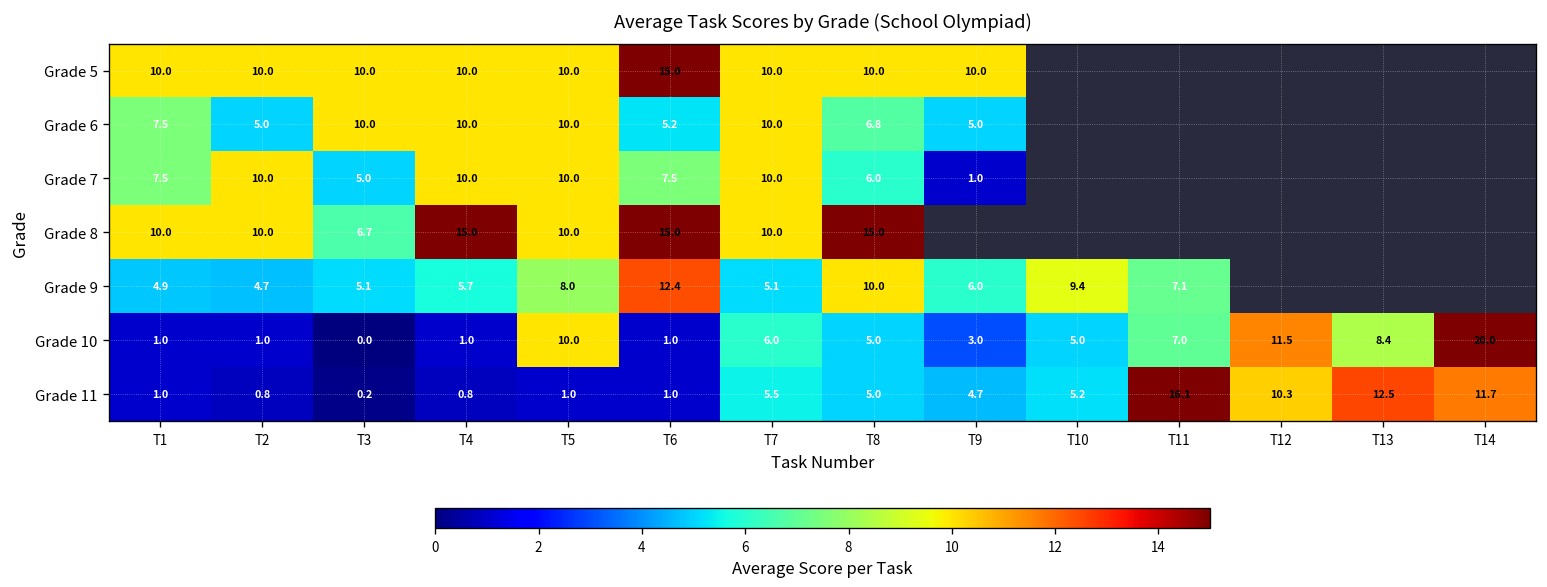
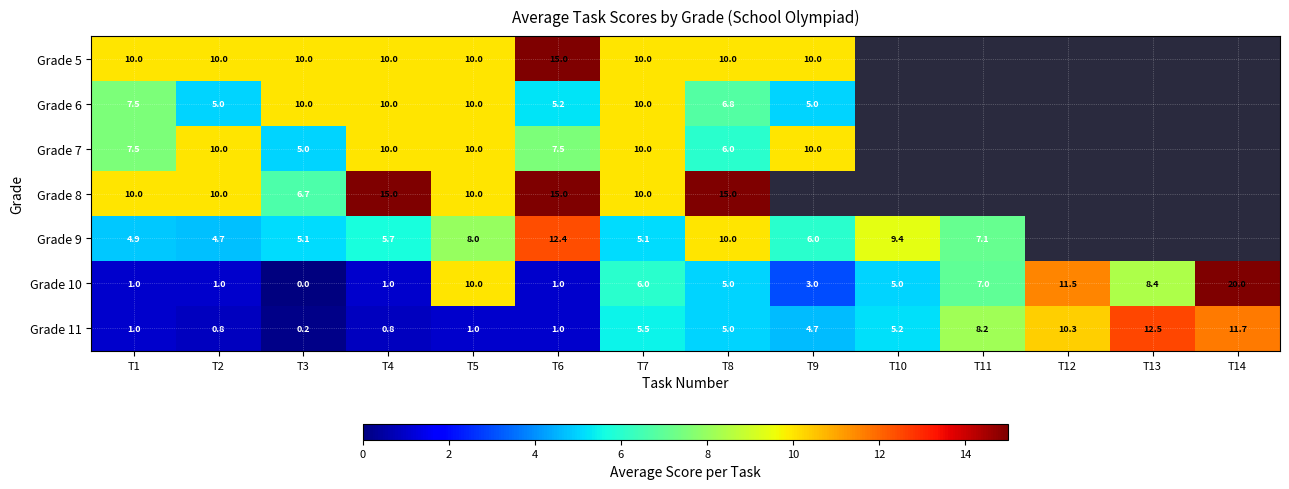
  {
    "Grade 5": {
      "T1": 10.0,
      "T2": 10.0,
      "T3": 10.0,
      "T4": 10.0,
      "T5": 10.0,
      "T6": 15.0,
      "T7": 10.0,
      "T8": 10.0,
      "T9": 10.0
    },
    "Grade 6": {
      "T1": 7.5,
      "T2": 5.0,
      "T3": 10.0,
      "T4": 10.0,
      "T5": 10.0,
      "T6": 5.2,
      "T7": 10.0,
      "T8": 6.8,
      "T9": 5.0
    },
    "Grade 7": {
      "T1": 7.5,
      "T2": 10.0,
      "T3": 5.0,
      "T4": 10.0,
      "T5": 10.0,
      "T6": 7.5,
      "T7": 10.0,
      "T8": 6.0,
-     "T9": 1.0
+     "T9": 10.0
    },
    "Grade 8": {
      "T1": 10.0,
      "T2": 10.0,
      "T3": 6.7,
      "T4": 15.0,
      "T5": 10.0,
      "T6": 15.0,
      "T7": 10.0,
      "T8": 15.0
    },
    "Grade 9": {
      "T1": 4.9,
      "T2": 4.7,
      "T3": 5.1,
      "T4": 5.7,
      "T5": 8.0,
      "T6": 12.4,
      "T7": 5.1,
      "T8": 10.0,
      "T9": 6.0,
      "T10": 9.4,
      "T11": 7.1
    },
    "Grade 10": {
      "T1": 1.0,
      "T2": 1.0,
      "T3": 0.0,
      "T4": 1.0,
      "T5": 10.0,
      "T6": 1.0,
      "T7": 6.0,
      "T8": 5.0,
      "T9": 3.0,
      "T10": 5.0,
      "T11": 7.0,
      "T12": 11.5,
      "T13": 8.4,
      "T14": 20.0
    },
    "Grade 11": {
      "T1": 1.0,
      "T2": 0.8,
      "T3": 0.2,
      "T4": 0.8,
      "T5": 1.0,
      "T6": 1.0,
      "T7": 5.5,
      "T8": 5.0,
      "T9": 4.7,
      "T10": 5.2,
-     "T11": 16.1,
+     "T11": 8.2,
      "T12": 10.3,
      "T13": 12.5,
      "T14": 11.7
    }
  }
